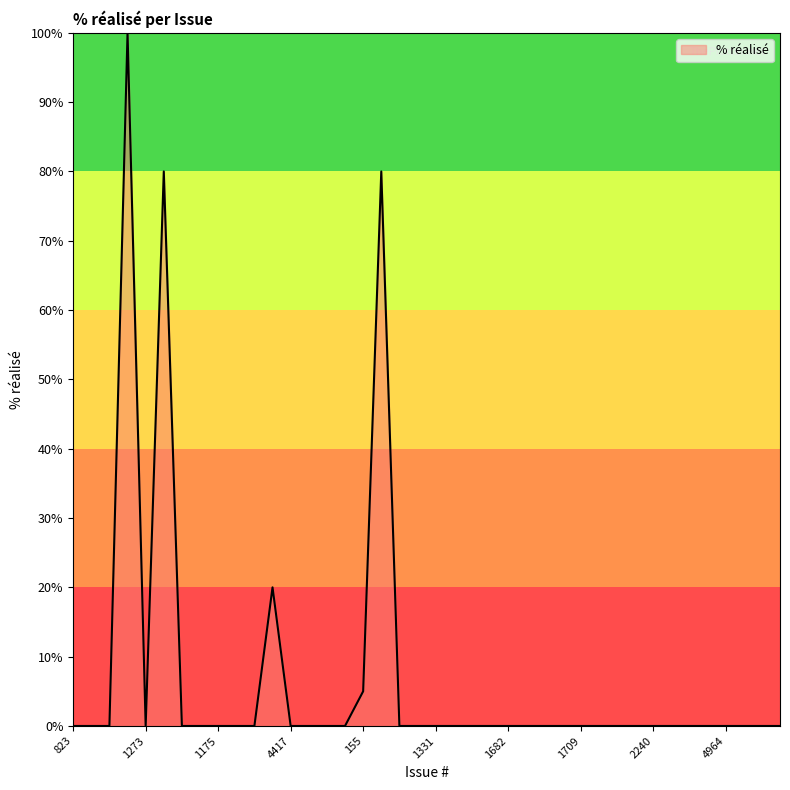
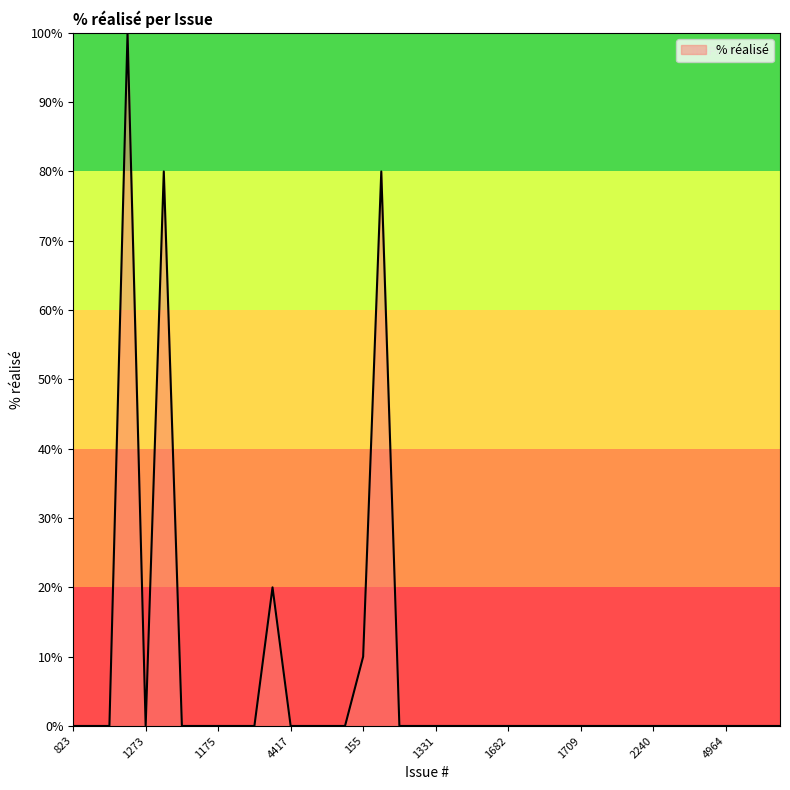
  {
    "823": "0%",
    "1273": "0%",
    "1175": "0%",
    "4417": "0%",
-   "155": "5%",
+   "155": "10%",
    "1331": "0%",
    "1682": "0%",
    "1709": "0%",
    "2240": "0%",
    "4964": "0%"
  }
